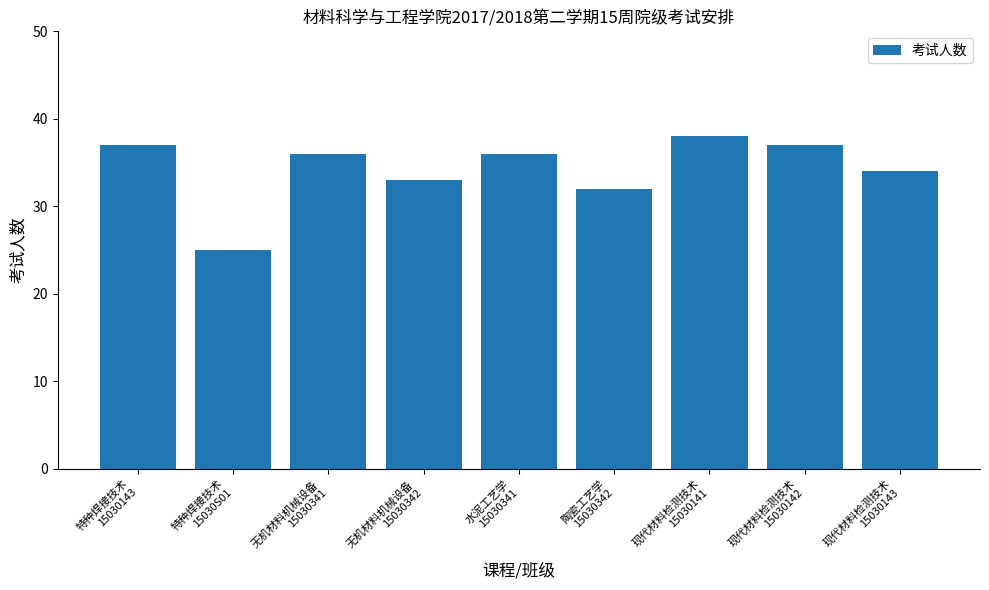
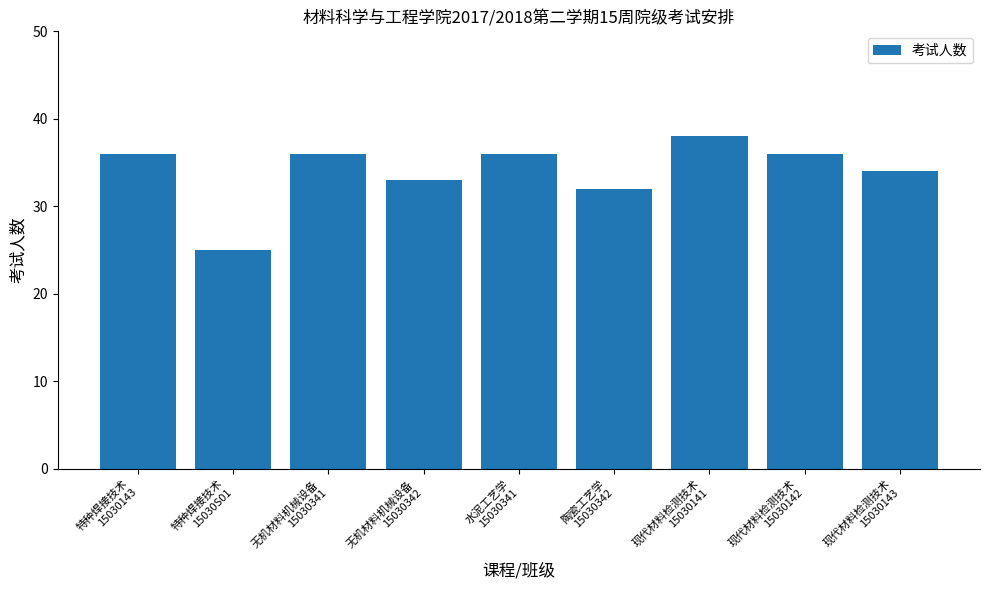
  {
-   "特种焊接技术 15030143": 37,
+   "特种焊接技术 15030143": 36,
    "特种焊接技术 15030S01": 25,
    "无机材料机械设备 15030341": 36,
    "无机材料机械设备 15030342": 33,
    "水泥工艺学 15030341": 36,
    "陶瓷工艺学 15030342": 32,
    "现代材料检测技术 15030141": 38,
-   "现代材料检测技术 15030142": 37,
+   "现代材料检测技术 15030142": 36,
    "现代材料检测技术 15030143": 34
  }
